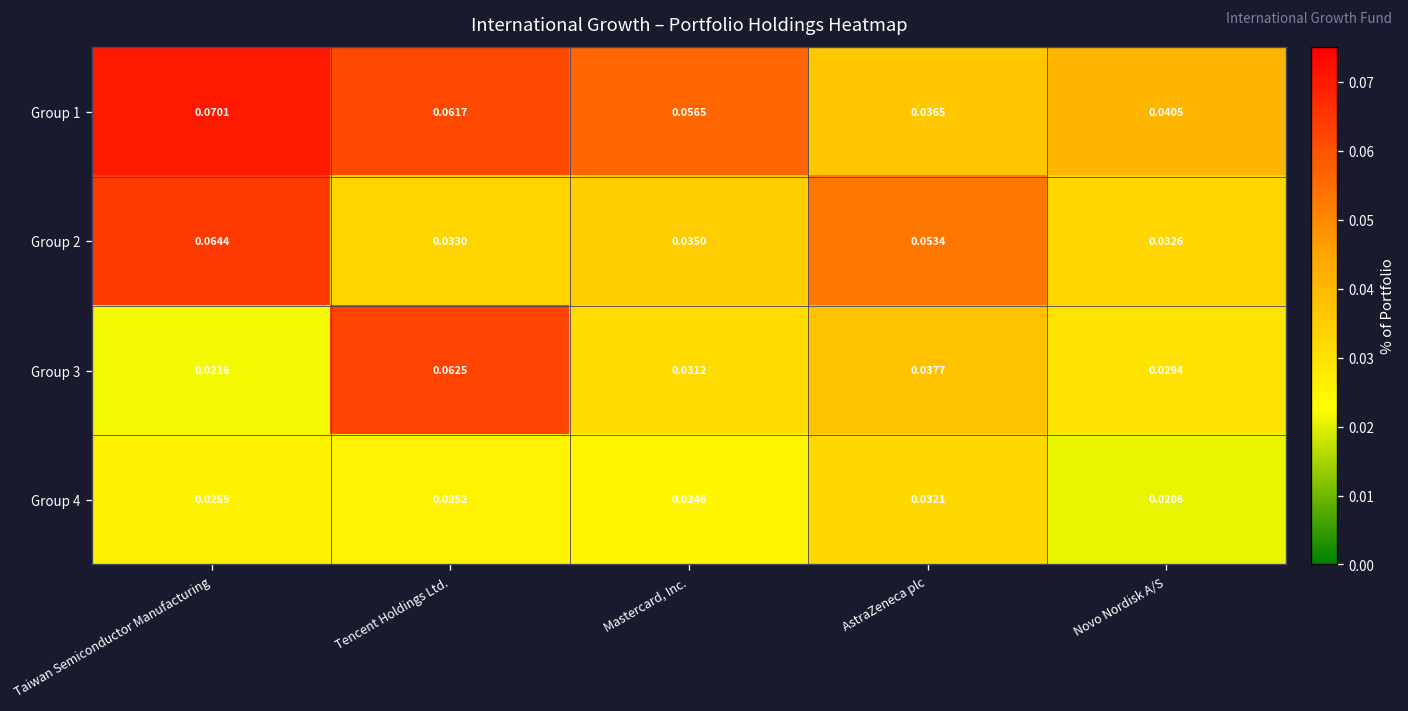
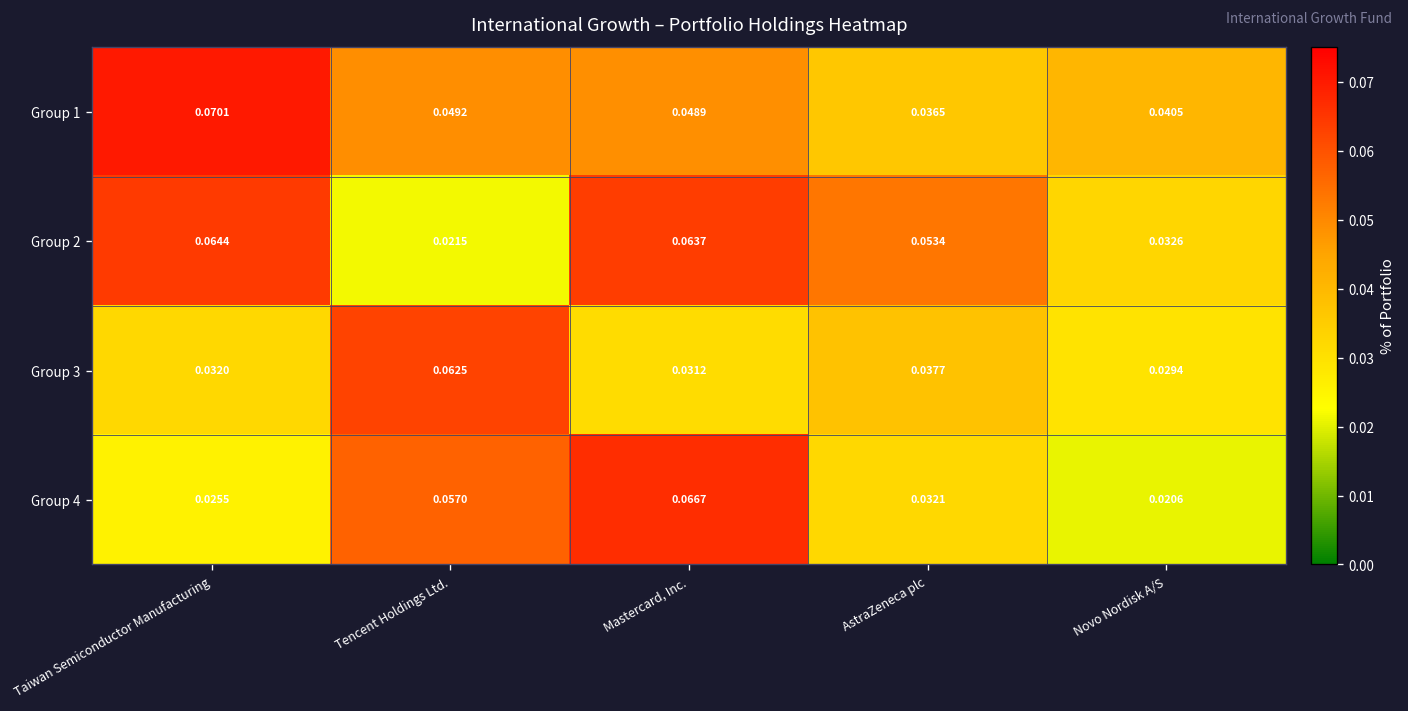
  {
    "Group 1": {
      "Taiwan Semiconductor Manufacturing": 0.0701,
-     "Tencent Holdings Ltd.": 0.0617,
-     "Mastercard, Inc.": 0.0565,
+     "Tencent Holdings Ltd.": 0.0492,
+     "Mastercard, Inc.": 0.0489,
      "AstraZeneca plc": 0.0365,
      "Novo Nordisk A/S": 0.0405
    },
    "Group 2": {
      "Taiwan Semiconductor Manufacturing": 0.0644,
-     "Tencent Holdings Ltd.": 0.0330,
-     "Mastercard, Inc.": 0.0350,
+     "Tencent Holdings Ltd.": 0.0215,
+     "Mastercard, Inc.": 0.0637,
      "AstraZeneca plc": 0.0534,
      "Novo Nordisk A/S": 0.0326
    },
    "Group 3": {
-     "Taiwan Semiconductor Manufacturing": 0.0216,
+     "Taiwan Semiconductor Manufacturing": 0.0320,
      "Tencent Holdings Ltd.": 0.0625,
      "Mastercard, Inc.": 0.0312,
      "AstraZeneca plc": 0.0377,
      "Novo Nordisk A/S": 0.0294
    },
    "Group 4": {
      "Taiwan Semiconductor Manufacturing": 0.0255,
-     "Tencent Holdings Ltd.": 0.0252,
-     "Mastercard, Inc.": 0.0246,
+     "Tencent Holdings Ltd.": 0.0570,
+     "Mastercard, Inc.": 0.0667,
      "AstraZeneca plc": 0.0321,
      "Novo Nordisk A/S": 0.0206
    }
  }
